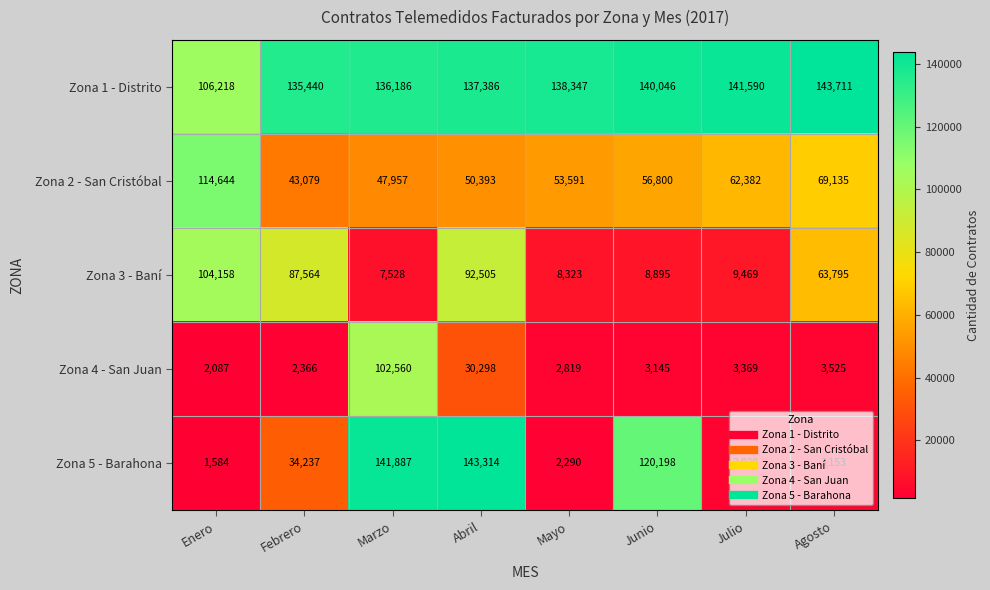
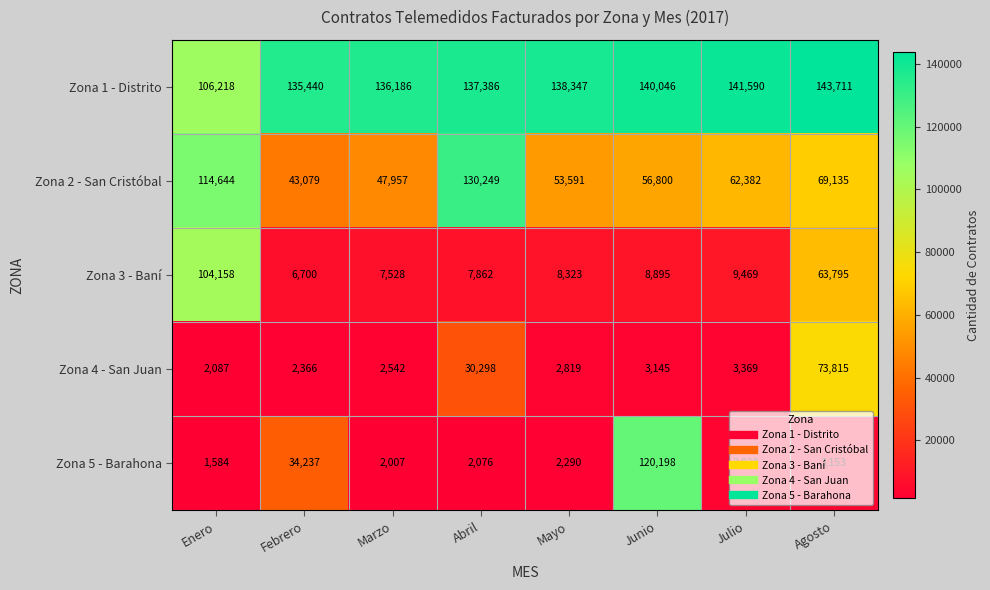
  {
    "Zona 1 - Distrito": {
      "Enero": "106,218",
      "Febrero": "135,440",
      "Marzo": "136,186",
      "Abril": "137,386",
      "Mayo": "138,347",
      "Junio": "140,046",
      "Julio": "141,590",
      "Agosto": "143,711"
    },
    "Zona 2 - San Cristóbal": {
      "Enero": "114,644",
      "Febrero": "43,079",
      "Marzo": "47,957",
-     "Abril": "50,393",
+     "Abril": "130,249",
      "Mayo": "53,591",
      "Junio": "56,800",
      "Julio": "62,382",
      "Agosto": "69,135"
    },
    "Zona 3 - Baní": {
      "Enero": "104,158",
-     "Febrero": "87,564",
+     "Febrero": "6,700",
      "Marzo": "7,528",
-     "Abril": "92,505",
+     "Abril": "7,862",
      "Mayo": "8,323",
      "Junio": "8,895",
      "Julio": "9,469",
      "Agosto": "63,795"
    },
    "Zona 4 - San Juan": {
      "Enero": "2,087",
      "Febrero": "2,366",
-     "Marzo": "102,560",
+     "Marzo": "2,542",
      "Abril": "30,298",
      "Mayo": "2,819",
      "Junio": "3,145",
      "Julio": "3,369",
-     "Agosto": "3,525"
+     "Agosto": "73,815"
    },
    "Zona 5 - Barahona": {
      "Enero": "1,584",
      "Febrero": "34,237",
-     "Marzo": "141,887",
-     "Abril": "143,314",
+     "Marzo": "2,007",
+     "Abril": "2,076",
      "Mayo": "2,290",
      "Junio": "120,198"
    }
  }
